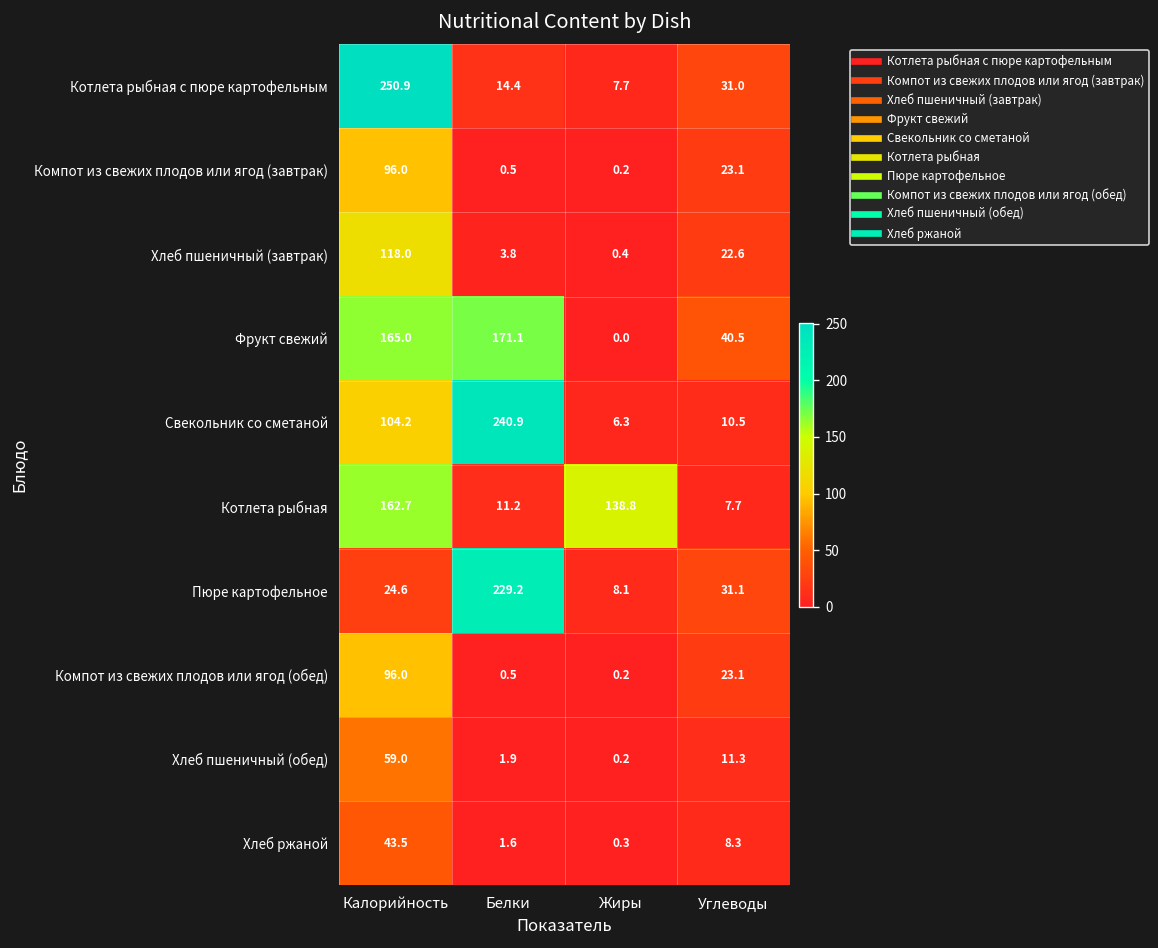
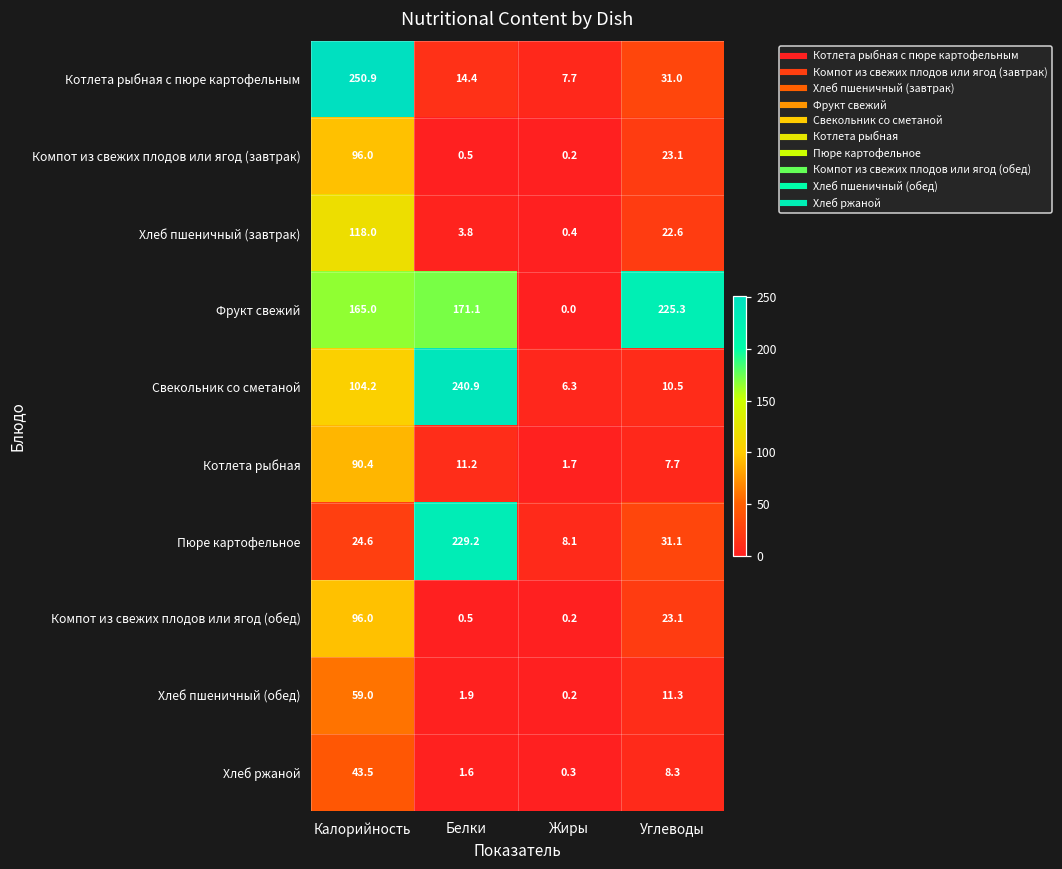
  {
    "Котлета рыбная с пюре картофельным": {
      "Калорийность": 250.9,
      "Белки": 14.4,
      "Жиры": 7.7,
      "Углеводы": 31.0
    },
    "Компот из свежих плодов или ягод (завтрак)": {
      "Калорийность": 96.0,
      "Белки": 0.5,
      "Жиры": 0.2,
      "Углеводы": 23.1
    },
    "Хлеб пшеничный (завтрак)": {
      "Калорийность": 118.0,
      "Белки": 3.8,
      "Жиры": 0.4,
      "Углеводы": 22.6
    },
    "Фрукт свежий": {
      "Калорийность": 165.0,
      "Белки": 171.1,
      "Жиры": 0.0,
-     "Углеводы": 40.5
+     "Углеводы": 225.3
    },
    "Свекольник со сметаной": {
      "Калорийность": 104.2,
      "Белки": 240.9,
      "Жиры": 6.3,
      "Углеводы": 10.5
    },
    "Котлета рыбная": {
-     "Калорийность": 162.7,
+     "Калорийность": 90.4,
      "Белки": 11.2,
-     "Жиры": 138.8,
+     "Жиры": 1.7,
      "Углеводы": 7.7
    },
    "Пюре картофельное": {
      "Калорийность": 24.6,
      "Белки": 229.2,
      "Жиры": 8.1,
      "Углеводы": 31.1
    },
    "Компот из свежих плодов или ягод (обед)": {
      "Калорийность": 96.0,
      "Белки": 0.5,
      "Жиры": 0.2,
      "Углеводы": 23.1
    },
    "Хлеб пшеничный (обед)": {
      "Калорийность": 59.0,
      "Белки": 1.9,
      "Жиры": 0.2,
      "Углеводы": 11.3
    },
    "Хлеб ржаной": {
      "Калорийность": 43.5,
      "Белки": 1.6,
      "Жиры": 0.3,
      "Углеводы": 8.3
    }
  }
